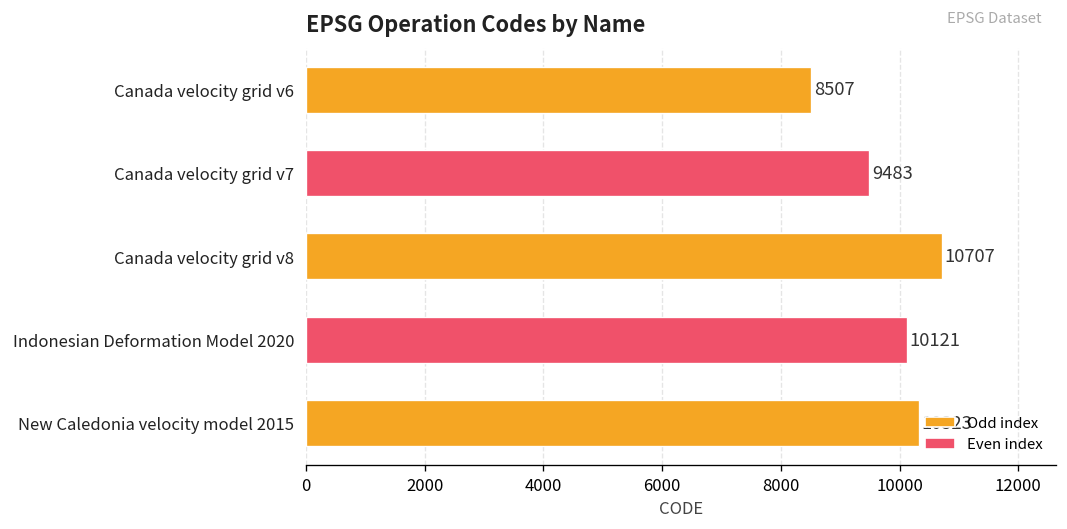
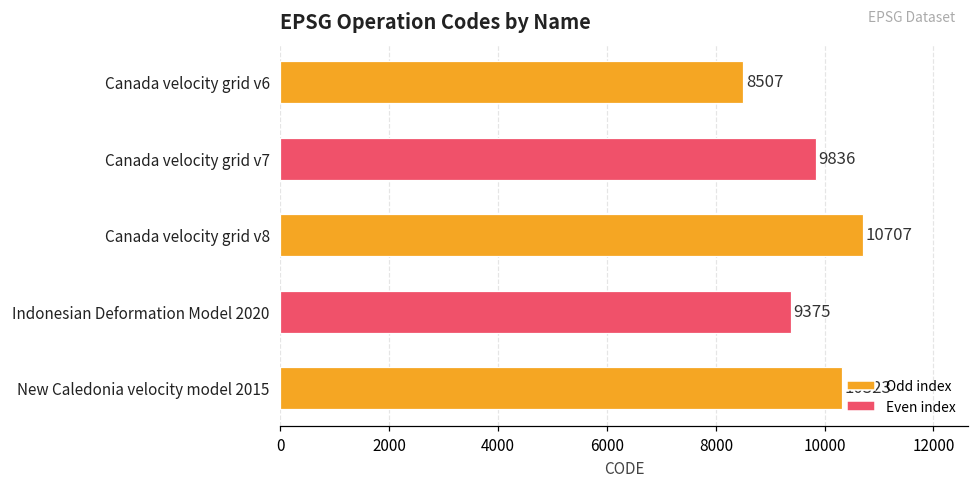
  {
    "Canada velocity grid v6": 8507,
-   "Canada velocity grid v7": 9483,
+   "Canada velocity grid v7": 9836,
    "Canada velocity grid v8": 10707,
-   "Indonesian Deformation Model 2020": 10121,
+   "Indonesian Deformation Model 2020": 9375,
    "New Caledonia velocity model 2015": 10323
  }
